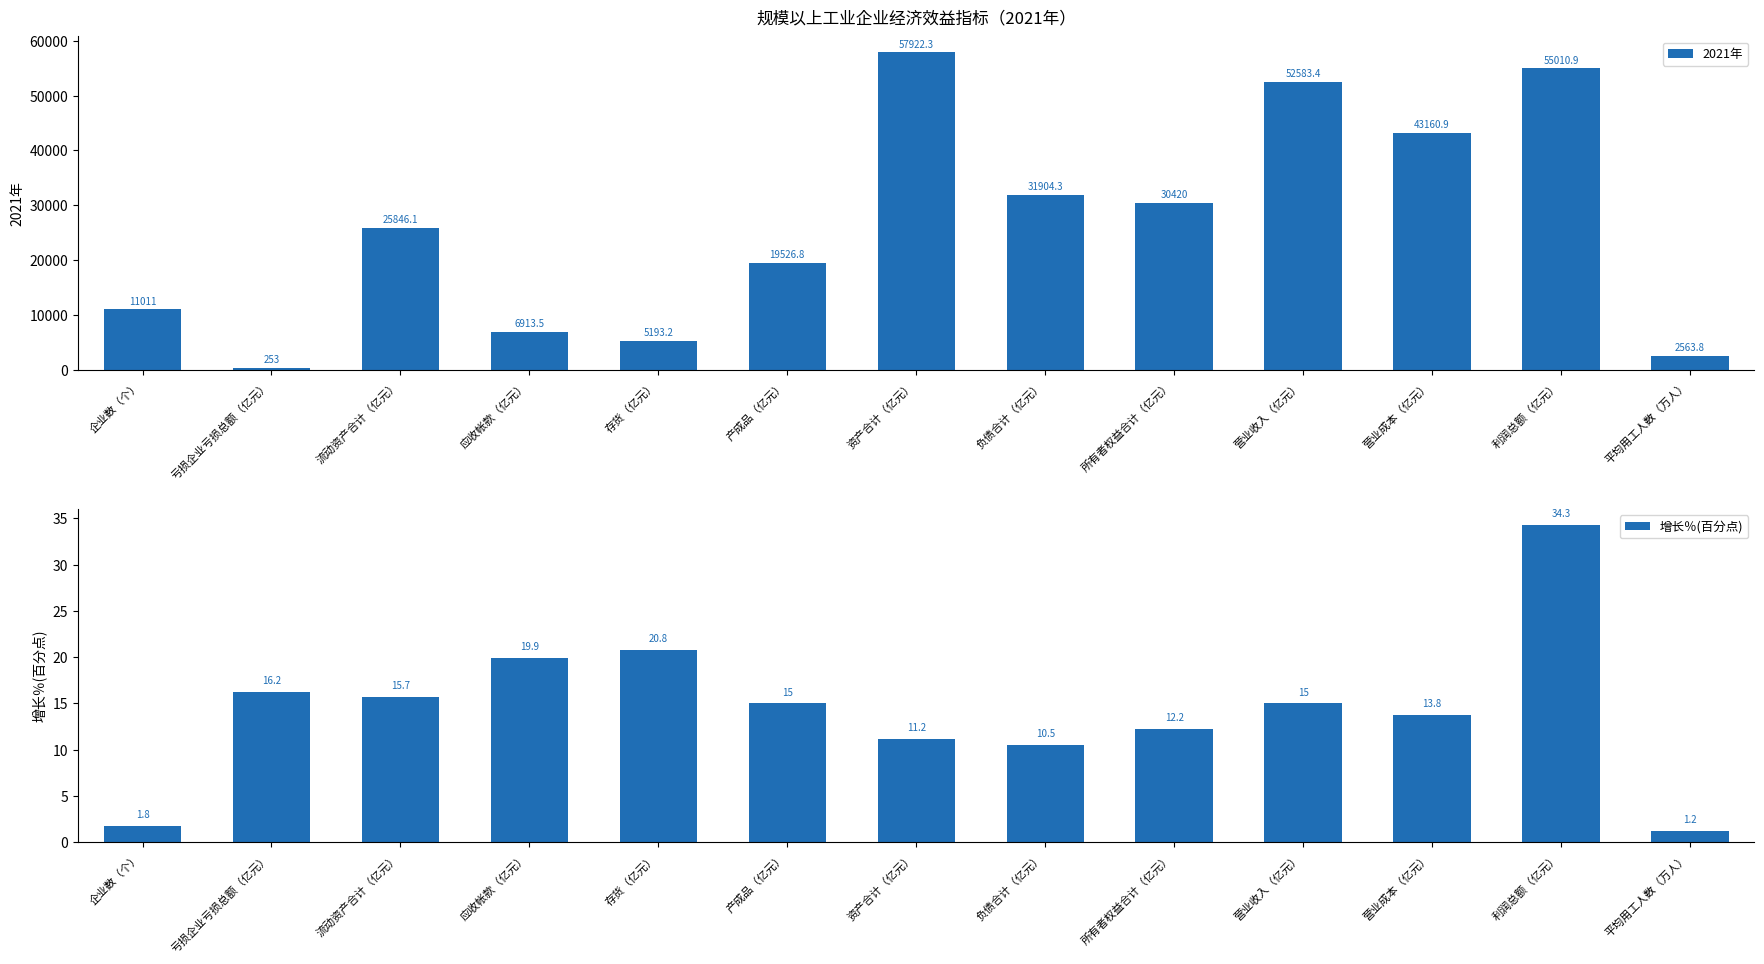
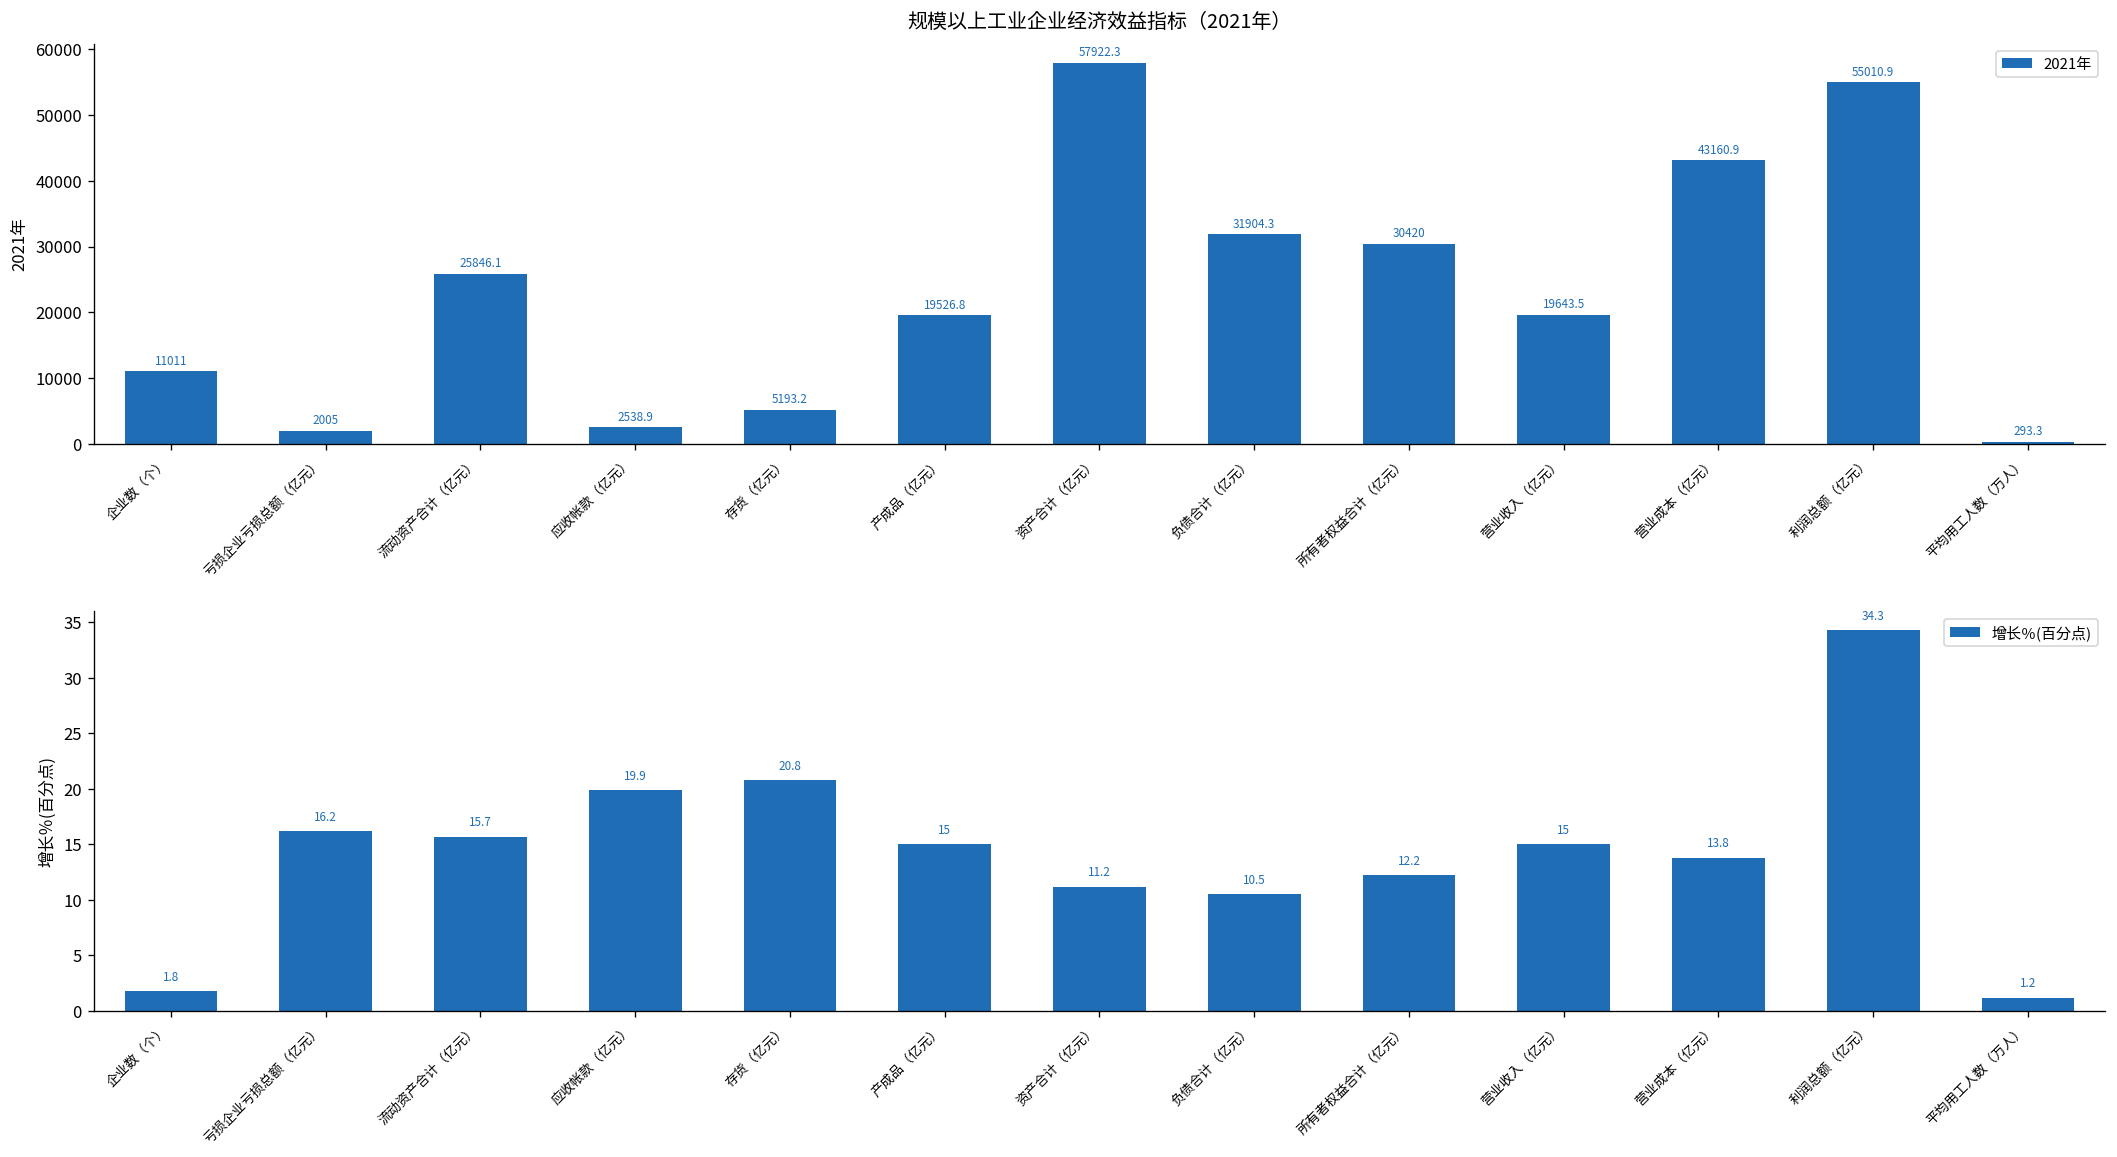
  {
    "规模以上工业企业经济效益指标（2021年）": {
      "企业数（个）": 11011,
-     "亏损企业亏损总额（亿元）": 253,
+     "亏损企业亏损总额（亿元）": 2005,
      "流动资产合计（亿元）": 25846.1,
-     "应收帐款（亿元）": 6913.5,
+     "应收帐款（亿元）": 2538.9,
      "存货（亿元）": 5193.2,
      "产成品（亿元）": 19526.8,
      "资产合计（亿元）": 57922.3,
      "负债合计（亿元）": 31904.3,
      "所有者权益合计（亿元）": 30420,
-     "营业收入（亿元）": 52583.4,
+     "营业收入（亿元）": 19643.5,
      "营业成本（亿元）": 43160.9,
      "利润总额（亿元）": 55010.9,
-     "平均用工人数（万人）": 2563.8
+     "平均用工人数（万人）": 293.3
    }
  }
